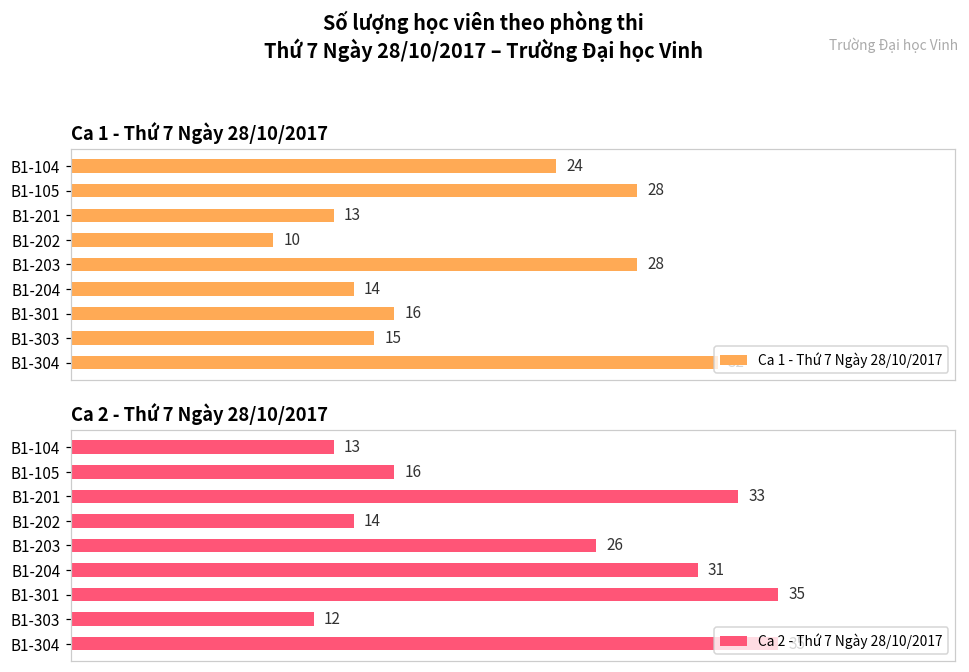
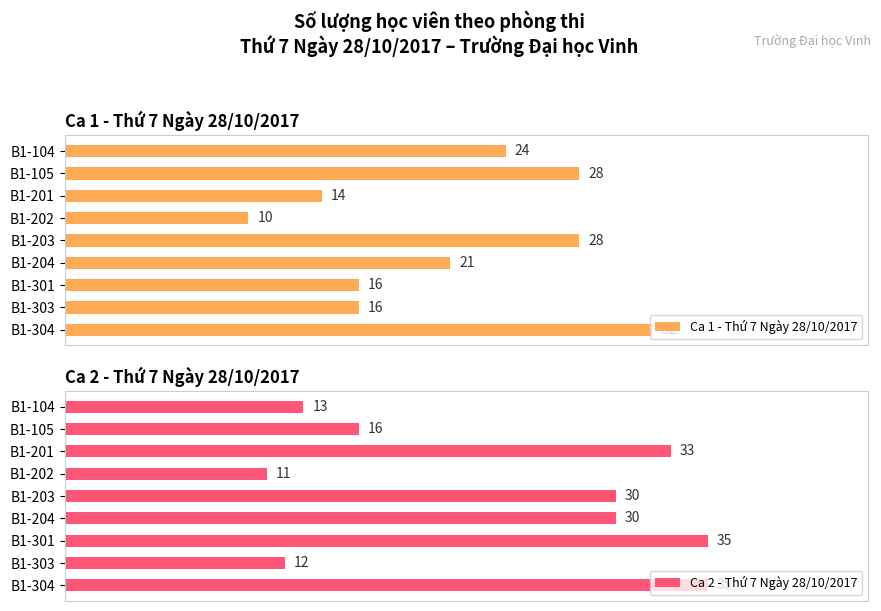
  {
    "Ca 1 - Thứ 7 Ngày 28/10/2017": {
      "B1-104": 24,
      "B1-105": 28,
-     "B1-201": 13,
+     "B1-201": 14,
      "B1-202": 10,
      "B1-203": 28,
-     "B1-204": 14,
+     "B1-204": 21,
      "B1-301": 16,
-     "B1-303": 15
+     "B1-303": 16
    },
    "Ca 2 - Thứ 7 Ngày 28/10/2017": {
      "B1-104": 13,
      "B1-105": 16,
      "B1-201": 33,
-     "B1-202": 14,
-     "B1-203": 26,
-     "B1-204": 31,
+     "B1-202": 11,
+     "B1-203": 30,
+     "B1-204": 30,
      "B1-301": 35,
      "B1-303": 12
    }
  }
